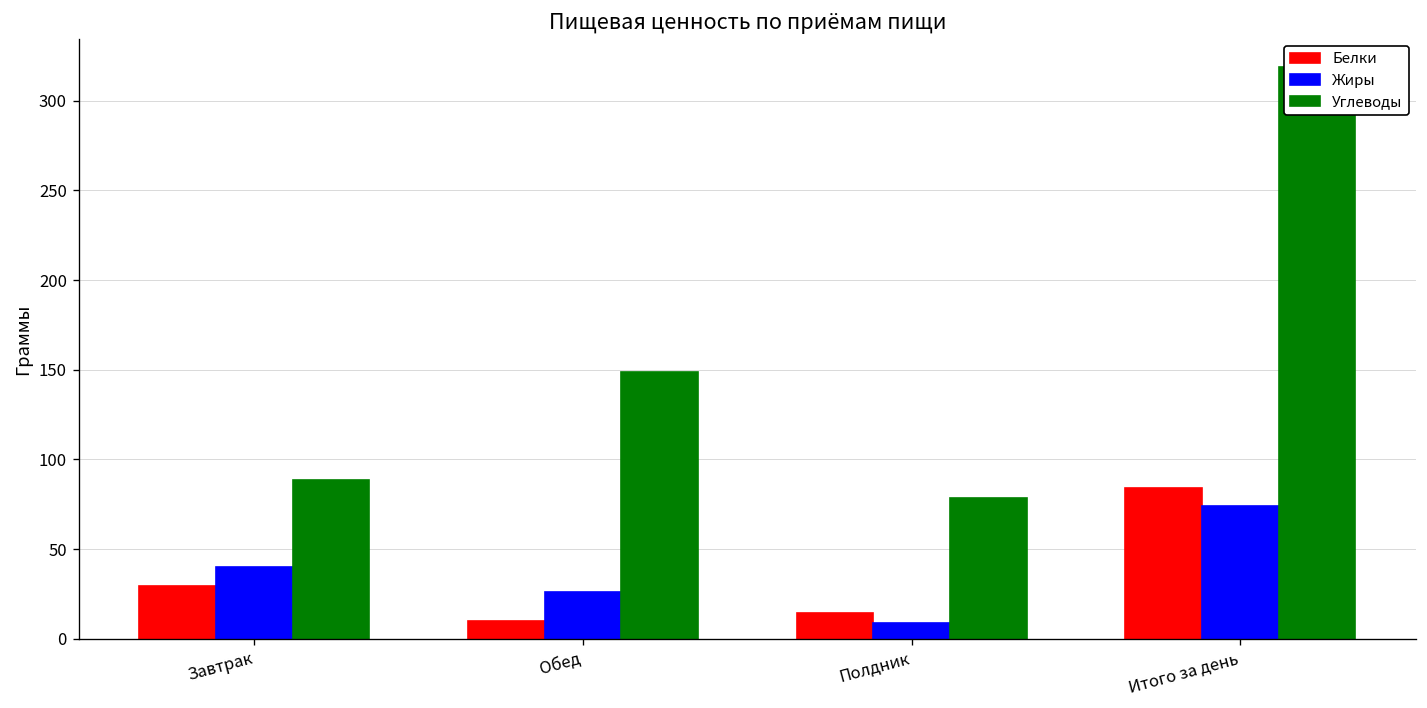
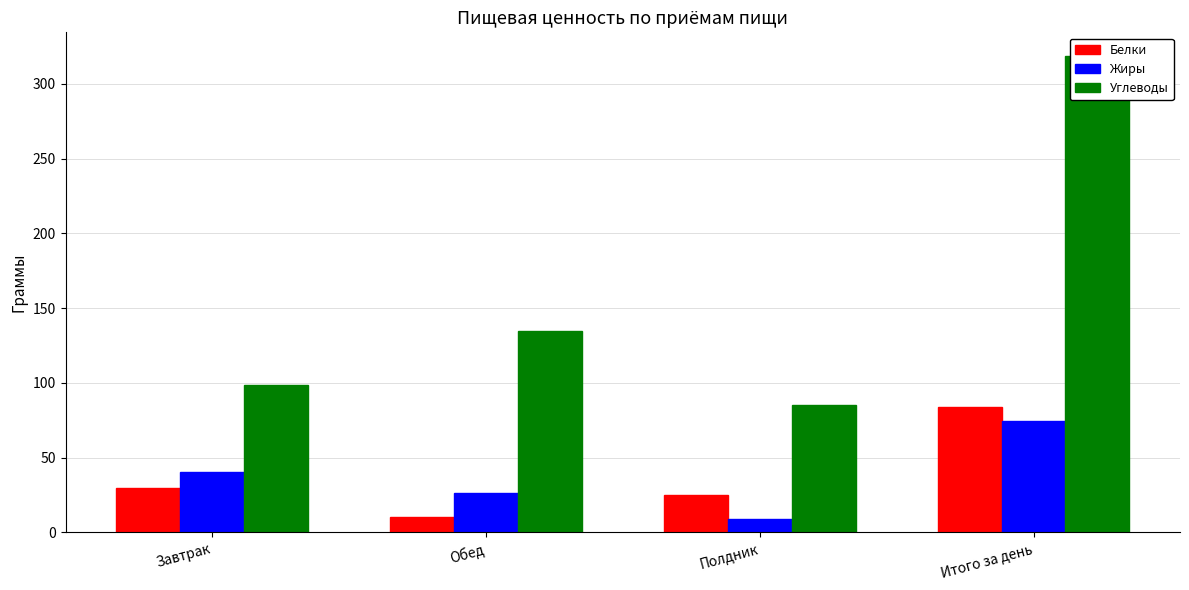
  {
    "Белки": {
      "Завтрак": 29,
      "Обед": 10,
-     "Полдник": 14,
+     "Полдник": 25,
      "Итого за день": 84
    },
    "Жиры": {
      "Завтрак": 40,
      "Обед": 26,
      "Полдник": 9,
      "Итого за день": 74
    },
    "Углеводы": {
-     "Завтрак": 89,
-     "Обед": 149,
-     "Полдник": 79
+     "Завтрак": 98,
+     "Обед": 135,
+     "Полдник": 85
    }
  }
